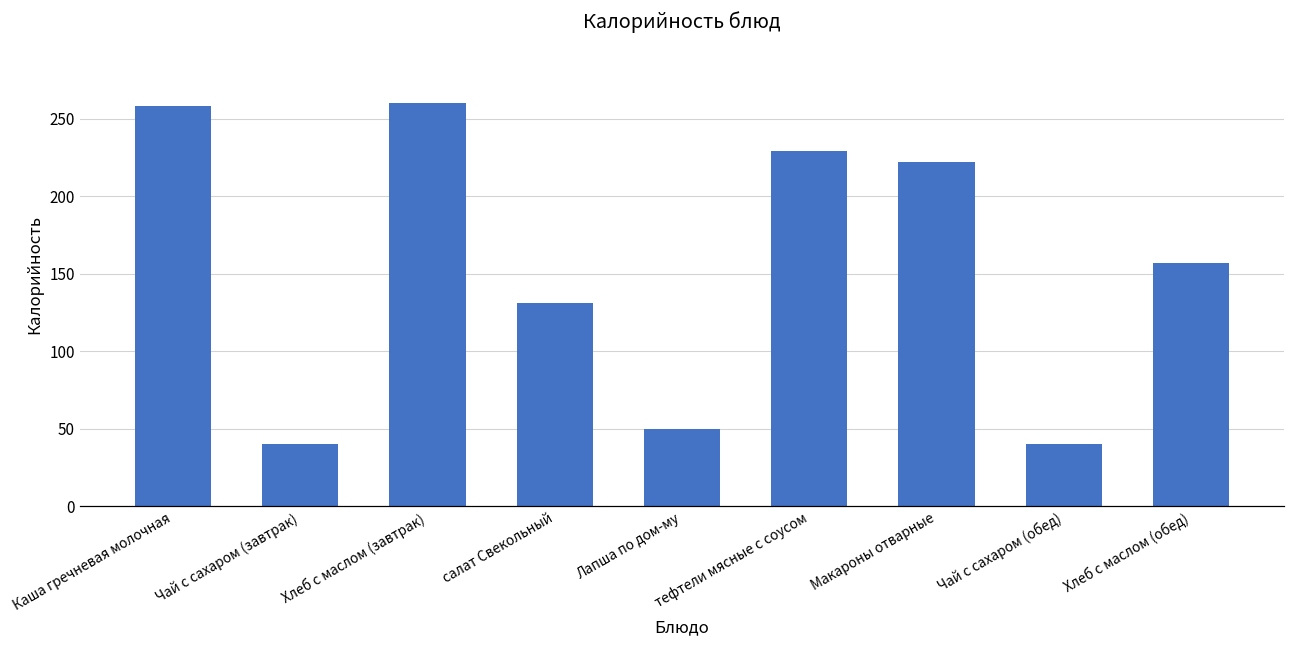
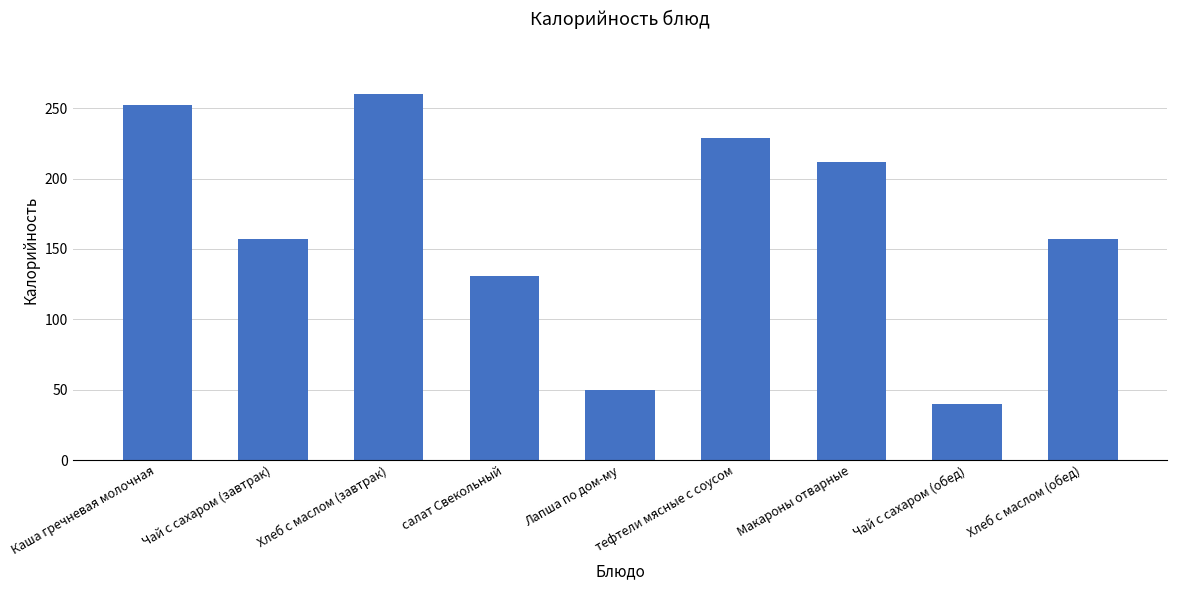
  {
-   "Каша гречневая молочная": 258,
-   "Чай с сахаром (завтрак)": 40,
+   "Каша гречневая молочная": 253,
+   "Чай с сахаром (завтрак)": 157,
    "Хлеб с маслом (завтрак)": 260,
    "салат Свекольный": 131,
    "Лапша по дом-му": 50,
    "тефтели мясные с соусом": 229,
-   "Макароны отварные": 222,
+   "Макароны отварные": 212,
    "Чай с сахаром (обед)": 40,
    "Хлеб с маслом (обед)": 157
  }
